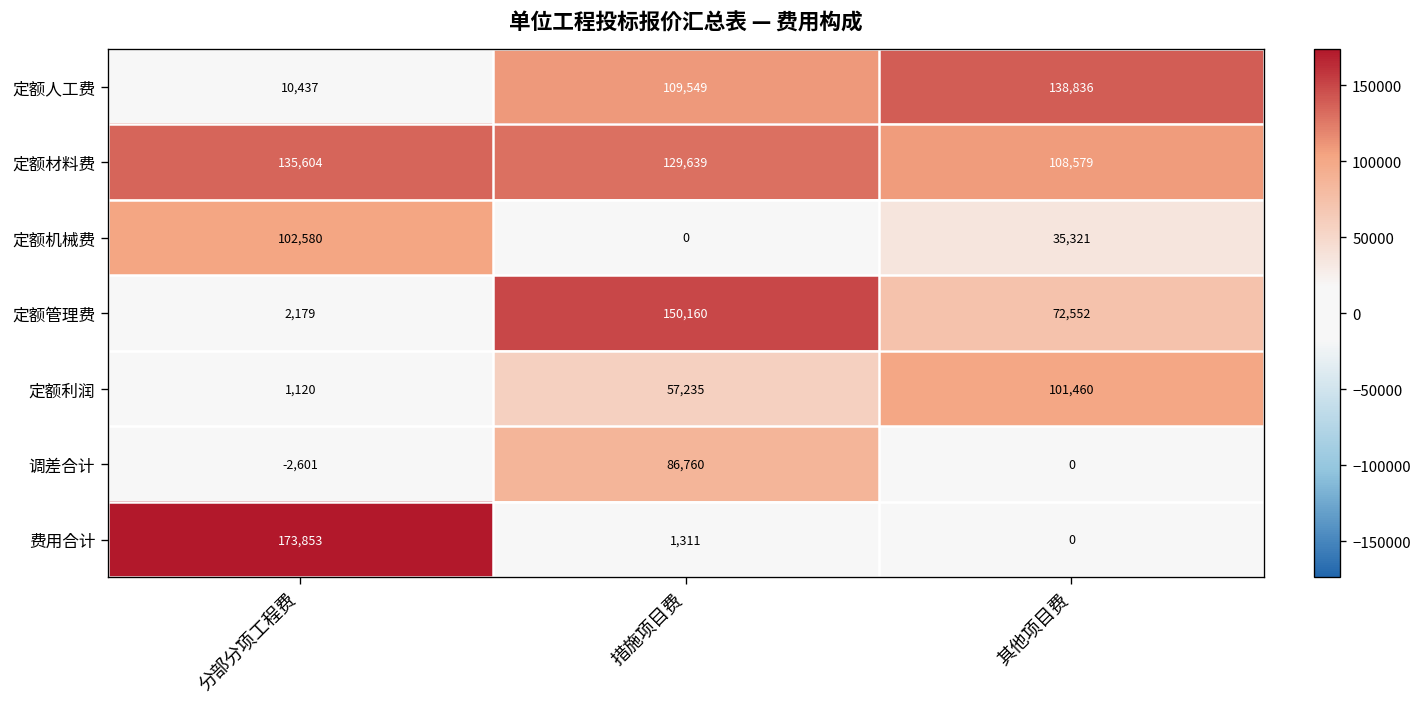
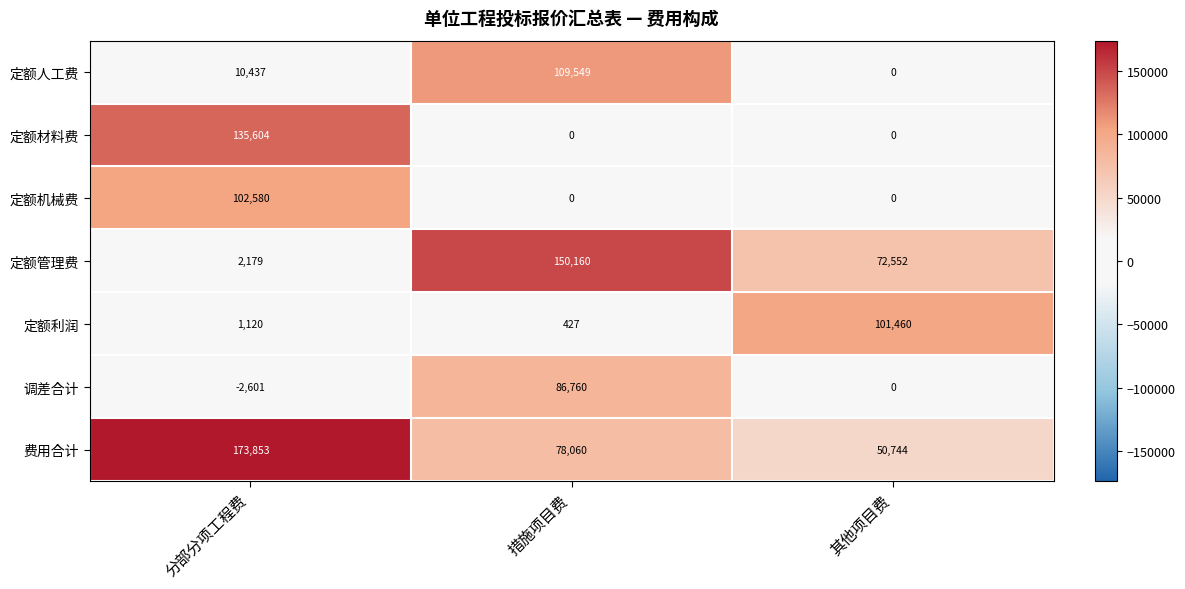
  {
    "定额人工费": {
      "分部分项工程费": "10,437",
      "措施项目费": "109,549",
-     "其他项目费": "138,836"
+     "其他项目费": "0"
    },
    "定额材料费": {
      "分部分项工程费": "135,604",
-     "措施项目费": "129,639",
-     "其他项目费": "108,579"
+     "措施项目费": "0",
+     "其他项目费": "0"
    },
    "定额机械费": {
      "分部分项工程费": "102,580",
      "措施项目费": "0",
-     "其他项目费": "35,321"
+     "其他项目费": "0"
    },
    "定额管理费": {
      "分部分项工程费": "2,179",
      "措施项目费": "150,160",
      "其他项目费": "72,552"
    },
    "定额利润": {
      "分部分项工程费": "1,120",
-     "措施项目费": "57,235",
+     "措施项目费": "427",
      "其他项目费": "101,460"
    },
    "调差合计": {
      "分部分项工程费": "-2,601",
      "措施项目费": "86,760",
      "其他项目费": "0"
    },
    "费用合计": {
      "分部分项工程费": "173,853",
-     "措施项目费": "1,311",
-     "其他项目费": "0"
+     "措施项目费": "78,060",
+     "其他项目费": "50,744"
    }
  }
